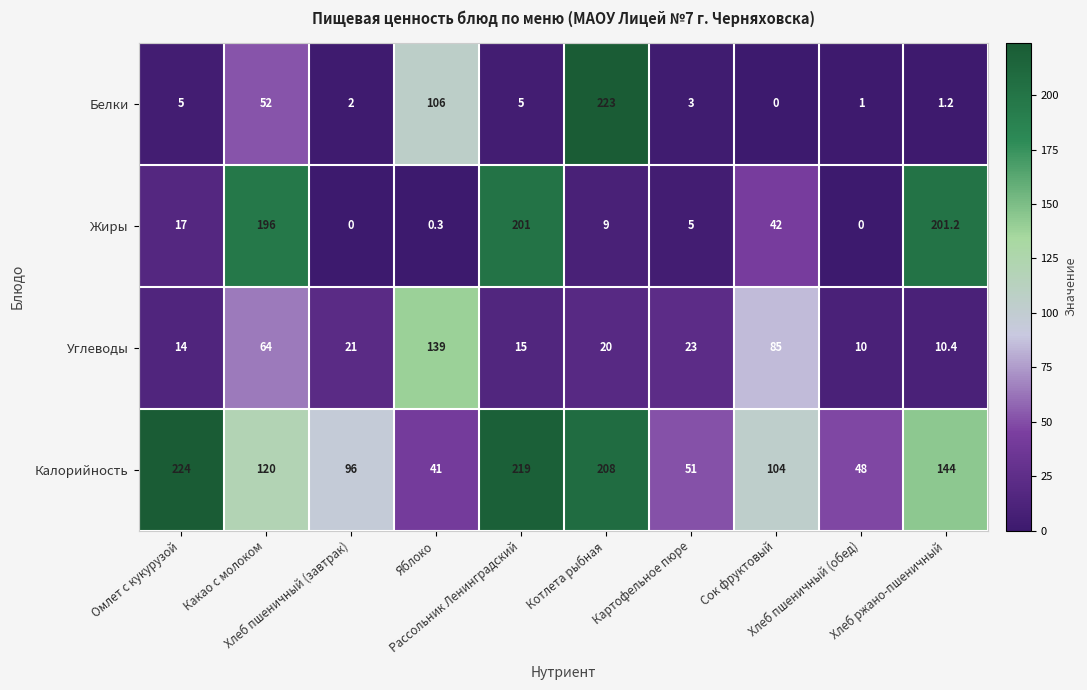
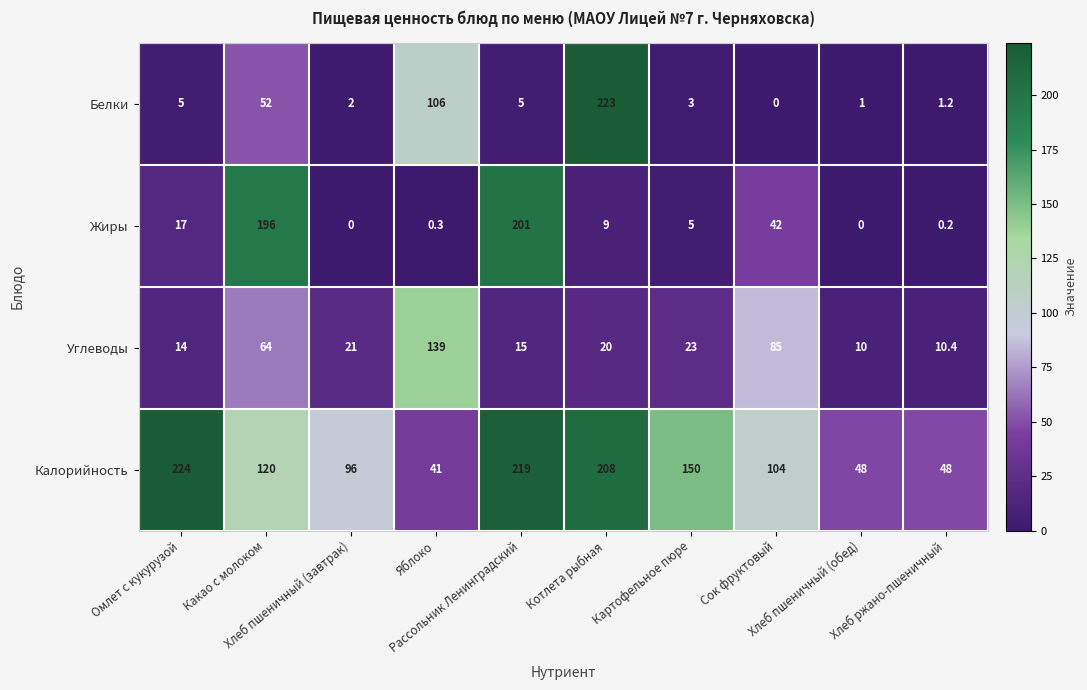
  {
    "Белки": {
      "Омлет с кукурузой": 5,
      "Какао с молоком": 52,
      "Хлеб пшеничный (завтрак)": 2,
      "Яблоко": 106,
      "Рассольник Ленинградский": 5,
      "Котлета рыбная": 223,
      "Картофельное пюре": 3,
      "Сок фруктовый": 0,
      "Хлеб пшеничный (обед)": 1,
      "Хлеб ржано-пшеничный": 1.2
    },
    "Жиры": {
      "Омлет с кукурузой": 17,
      "Какао с молоком": 196,
      "Хлеб пшеничный (завтрак)": 0,
      "Яблоко": 0.3,
      "Рассольник Ленинградский": 201,
      "Котлета рыбная": 9,
      "Картофельное пюре": 5,
      "Сок фруктовый": 42,
      "Хлеб пшеничный (обед)": 0,
-     "Хлеб ржано-пшеничный": 201.2
+     "Хлеб ржано-пшеничный": 0.2
    },
    "Углеводы": {
      "Омлет с кукурузой": 14,
      "Какао с молоком": 64,
      "Хлеб пшеничный (завтрак)": 21,
      "Яблоко": 139,
      "Рассольник Ленинградский": 15,
      "Котлета рыбная": 20,
      "Картофельное пюре": 23,
      "Сок фруктовый": 85,
      "Хлеб пшеничный (обед)": 10,
      "Хлеб ржано-пшеничный": 10.4
    },
    "Калорийность": {
      "Омлет с кукурузой": 224,
      "Какао с молоком": 120,
      "Хлеб пшеничный (завтрак)": 96,
      "Яблоко": 41,
      "Рассольник Ленинградский": 219,
      "Котлета рыбная": 208,
-     "Картофельное пюре": 51,
+     "Картофельное пюре": 150,
      "Сок фруктовый": 104,
      "Хлеб пшеничный (обед)": 48,
-     "Хлеб ржано-пшеничный": 144
+     "Хлеб ржано-пшеничный": 48
    }
  }
